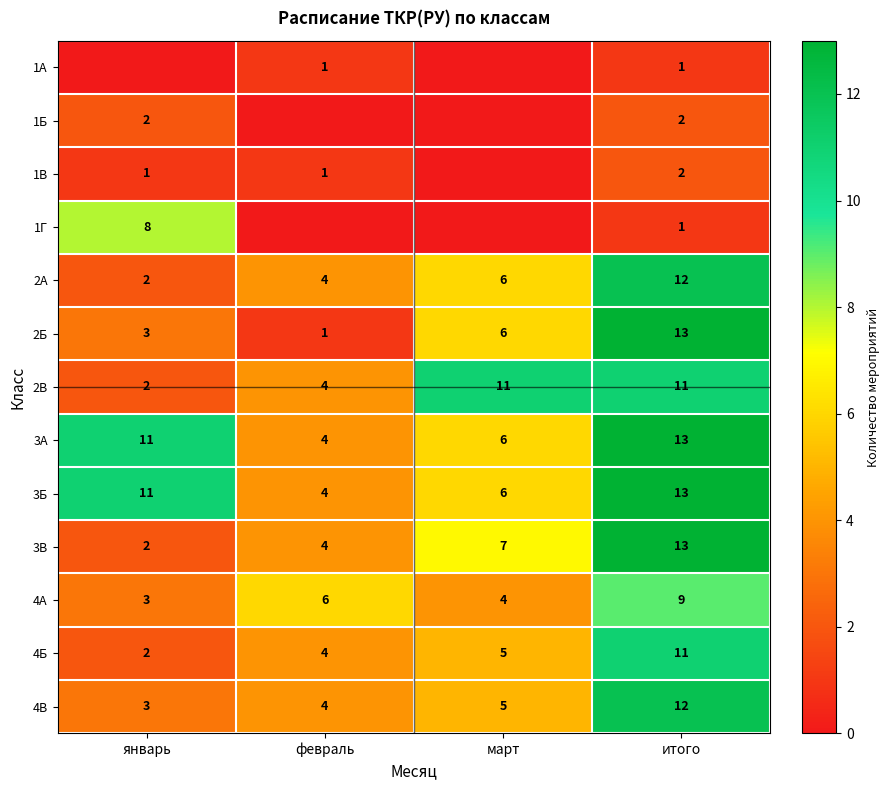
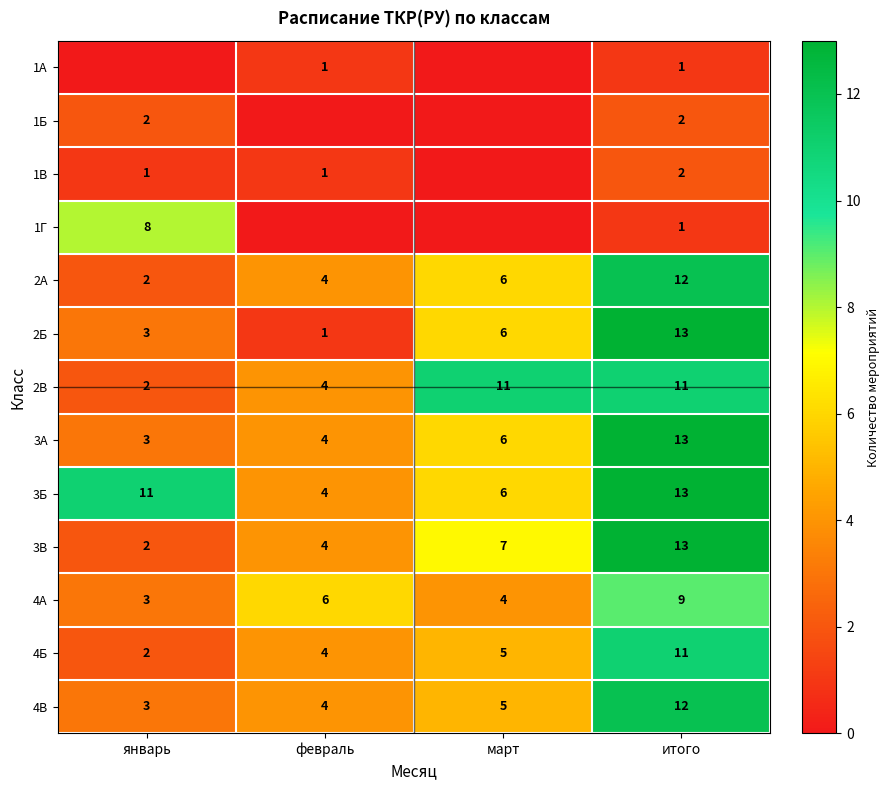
  {
    "1А": {
      "февраль": 1,
      "итого": 1
    },
    "1Б": {
      "январь": 2,
      "итого": 2
    },
    "1В": {
      "январь": 1,
      "февраль": 1,
      "итого": 2
    },
    "1Г": {
      "январь": 8,
      "итого": 1
    },
    "2А": {
      "январь": 2,
      "февраль": 4,
      "март": 6,
      "итого": 12
    },
    "2Б": {
      "январь": 3,
      "февраль": 1,
      "март": 6,
      "итого": 13
    },
    "2В": {
      "январь": 2,
      "февраль": 4,
      "март": 11,
      "итого": 11
    },
    "3А": {
-     "январь": 11,
+     "январь": 3,
      "февраль": 4,
      "март": 6,
      "итого": 13
    },
    "3Б": {
      "январь": 11,
      "февраль": 4,
      "март": 6,
      "итого": 13
    },
    "3В": {
      "январь": 2,
      "февраль": 4,
      "март": 7,
      "итого": 13
    },
    "4А": {
      "январь": 3,
      "февраль": 6,
      "март": 4,
      "итого": 9
    },
    "4Б": {
      "январь": 2,
      "февраль": 4,
      "март": 5,
      "итого": 11
    },
    "4В": {
      "январь": 3,
      "февраль": 4,
      "март": 5,
      "итого": 12
    }
  }
